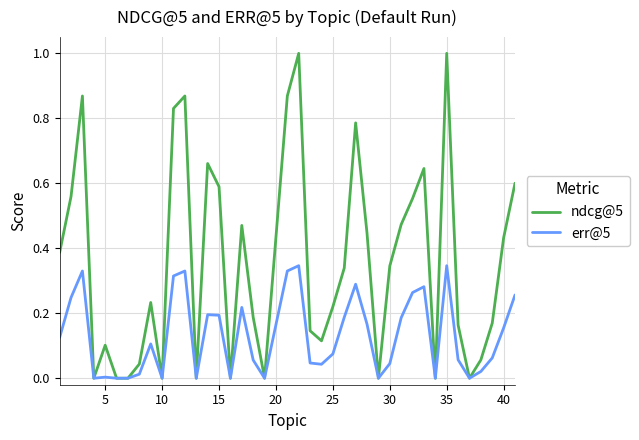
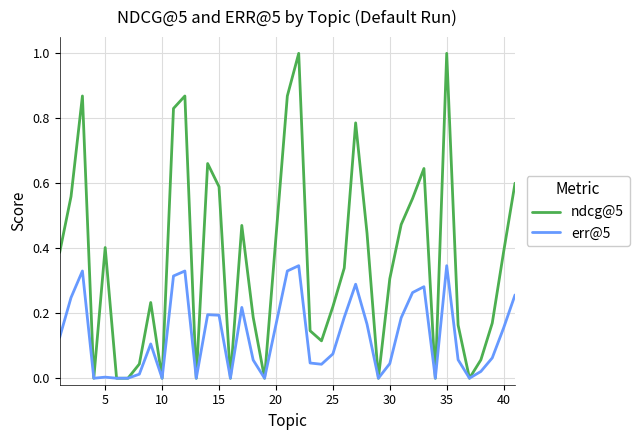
  {
    "ndcg@5": {
-     "5": 0.10,
+     "5": 0.40,
      "15": 0.59,
      "25": 0.22,
-     "30": 0.35,
+     "30": 0.31,
      "35": 1.00,
-     "40": 0.43
+     "40": 0.39
    },
    "err@5": {
      "5": 0.00,
      "15": 0.19,
      "25": 0.07,
      "30": 0.05,
      "35": 0.35,
      "40": 0.15
    }
  }
